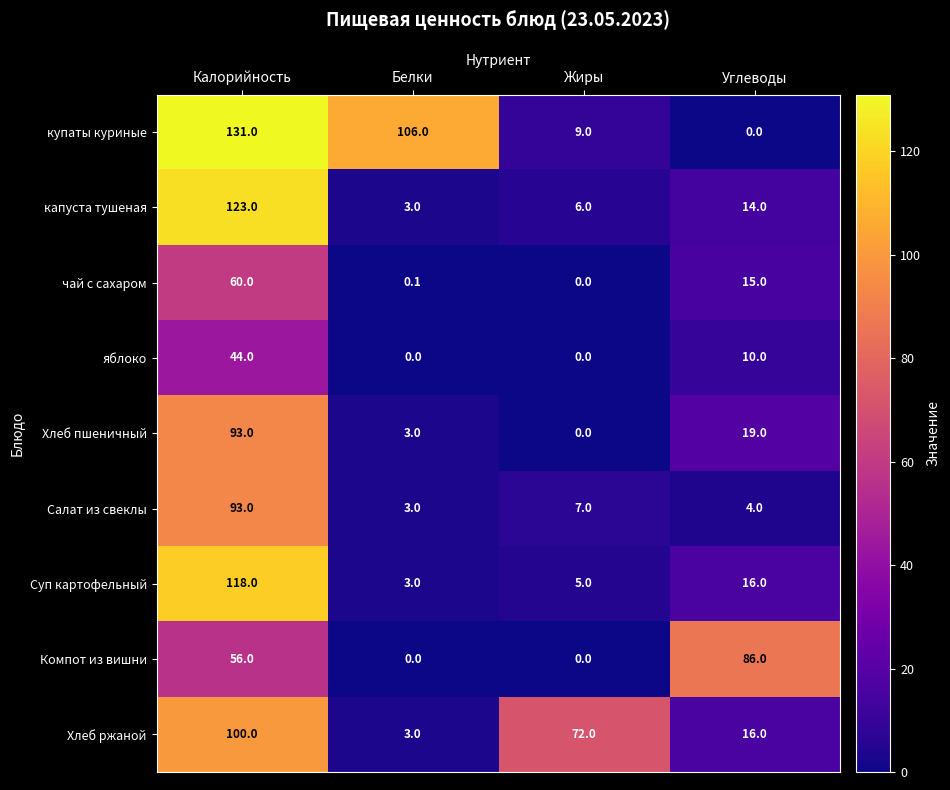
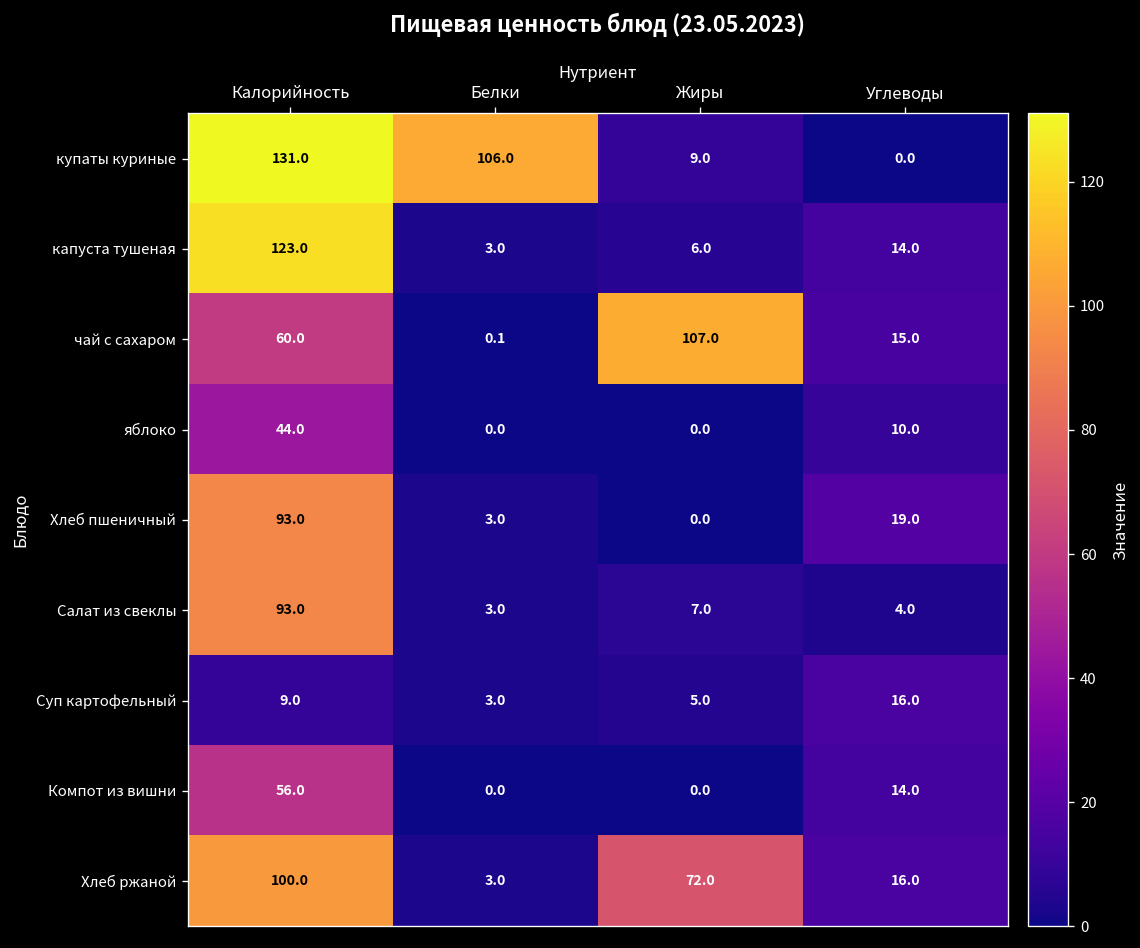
  {
    "купаты куриные": {
      "Калорийность": 131.0,
      "Белки": 106.0,
      "Жиры": 9.0,
      "Углеводы": 0.0
    },
    "капуста тушеная": {
      "Калорийность": 123.0,
      "Белки": 3.0,
      "Жиры": 6.0,
      "Углеводы": 14.0
    },
    "чай с сахаром": {
      "Калорийность": 60.0,
      "Белки": 0.1,
-     "Жиры": 0.0,
+     "Жиры": 107.0,
      "Углеводы": 15.0
    },
    "яблоко": {
      "Калорийность": 44.0,
      "Белки": 0.0,
      "Жиры": 0.0,
      "Углеводы": 10.0
    },
    "Хлеб пшеничный": {
      "Калорийность": 93.0,
      "Белки": 3.0,
      "Жиры": 0.0,
      "Углеводы": 19.0
    },
    "Салат из свеклы": {
      "Калорийность": 93.0,
      "Белки": 3.0,
      "Жиры": 7.0,
      "Углеводы": 4.0
    },
    "Суп картофельный": {
-     "Калорийность": 118.0,
+     "Калорийность": 9.0,
      "Белки": 3.0,
      "Жиры": 5.0,
      "Углеводы": 16.0
    },
    "Компот из вишни": {
      "Калорийность": 56.0,
      "Белки": 0.0,
      "Жиры": 0.0,
-     "Углеводы": 86.0
+     "Углеводы": 14.0
    },
    "Хлеб ржаной": {
      "Калорийность": 100.0,
      "Белки": 3.0,
      "Жиры": 72.0,
      "Углеводы": 16.0
    }
  }
